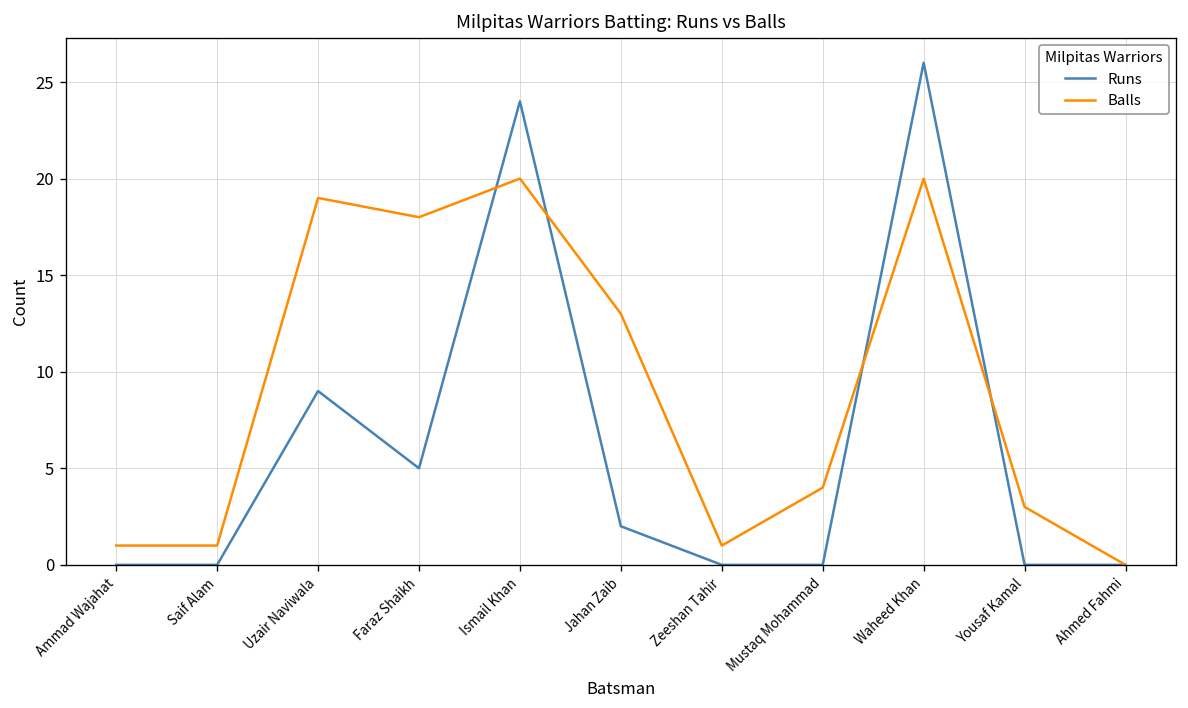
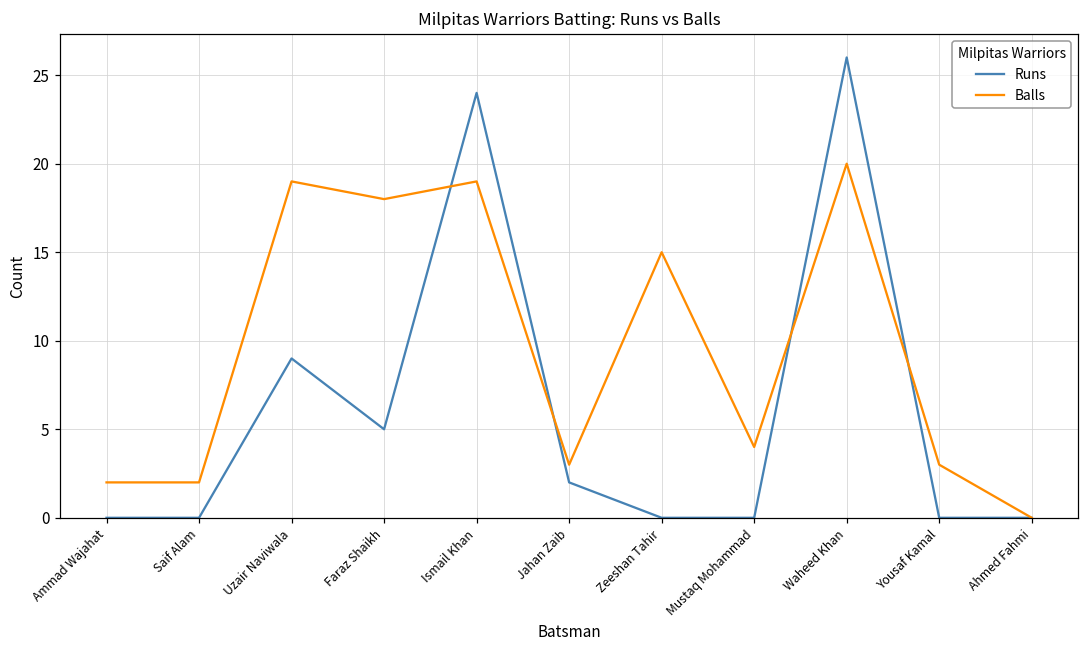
  {
    "Runs": {
      "Ammad Wajahat": 0,
      "Saif Alam": 0,
      "Uzair Naviwala": 9,
      "Faraz Shaikh": 5,
      "Ismail Khan": 24,
      "Jahan Zaib": 2,
      "Zeeshan Tahir": 0,
      "Mustaq Mohammad": 0,
      "Waheed Khan": 26,
      "Yousaf Kamal": 0
    },
    "Balls": {
-     "Ammad Wajahat": 1,
-     "Saif Alam": 1,
+     "Ammad Wajahat": 2,
+     "Saif Alam": 2,
      "Uzair Naviwala": 19,
      "Faraz Shaikh": 18,
-     "Ismail Khan": 20,
-     "Jahan Zaib": 13,
-     "Zeeshan Tahir": 1,
+     "Ismail Khan": 19,
+     "Jahan Zaib": 3,
+     "Zeeshan Tahir": 15,
      "Mustaq Mohammad": 4,
      "Waheed Khan": 20,
      "Yousaf Kamal": 3
    }
  }
